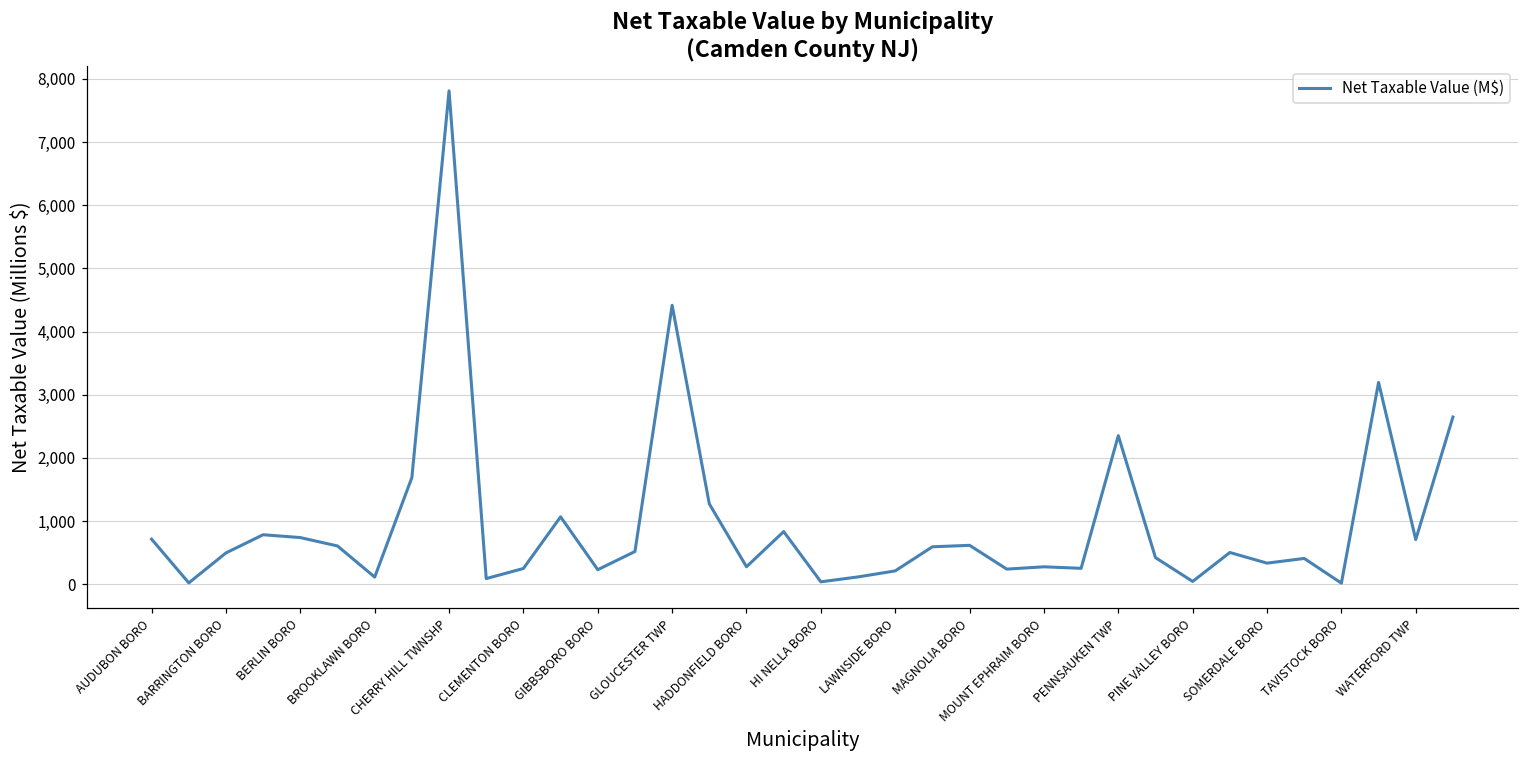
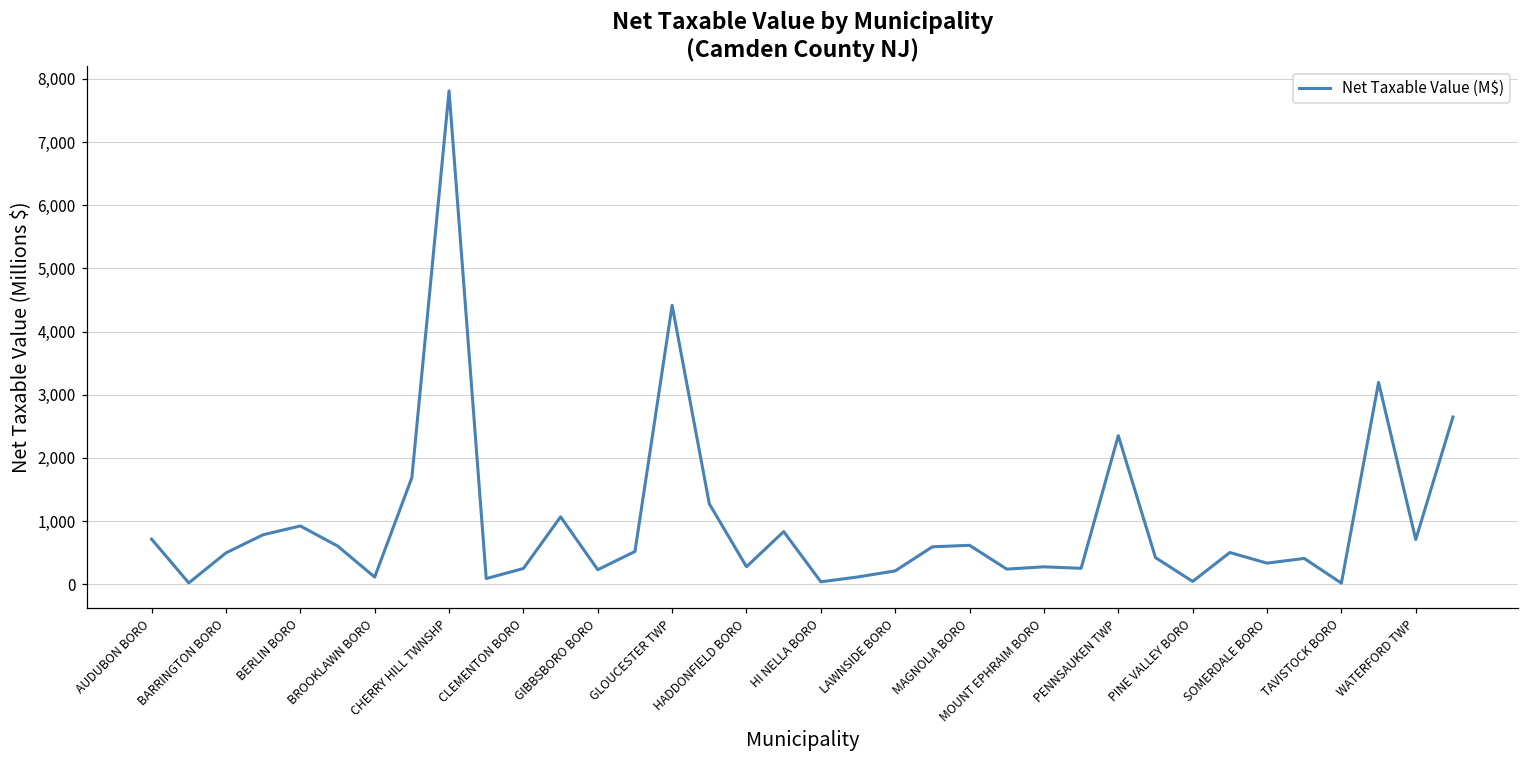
  {
    "AUDUBON BORO": "700",
    "BARRINGTON BORO": "500",
-   "BERLIN BORO": "700",
+   "BERLIN BORO": "900",
    "BROOKLAWN BORO": "100",
    "CHERRY HILL TWNSHP": "7,800",
    "CLEMENTON BORO": "200",
    "GIBBSBORO BORO": "200",
    "GLOUCESTER TWP": "4,400",
    "HADDONFIELD BORO": "300",
    "HI NELLA BORO": "0",
    "LAWNSIDE BORO": "200",
    "MAGNOLIA BORO": "600",
    "MOUNT EPHRAIM BORO": "300",
    "PENNSAUKEN TWP": "2,400",
    "PINE VALLEY BORO": "0",
    "SOMERDALE BORO": "300",
    "TAVISTOCK BORO": "0",
    "WATERFORD TWP": "700"
  }
